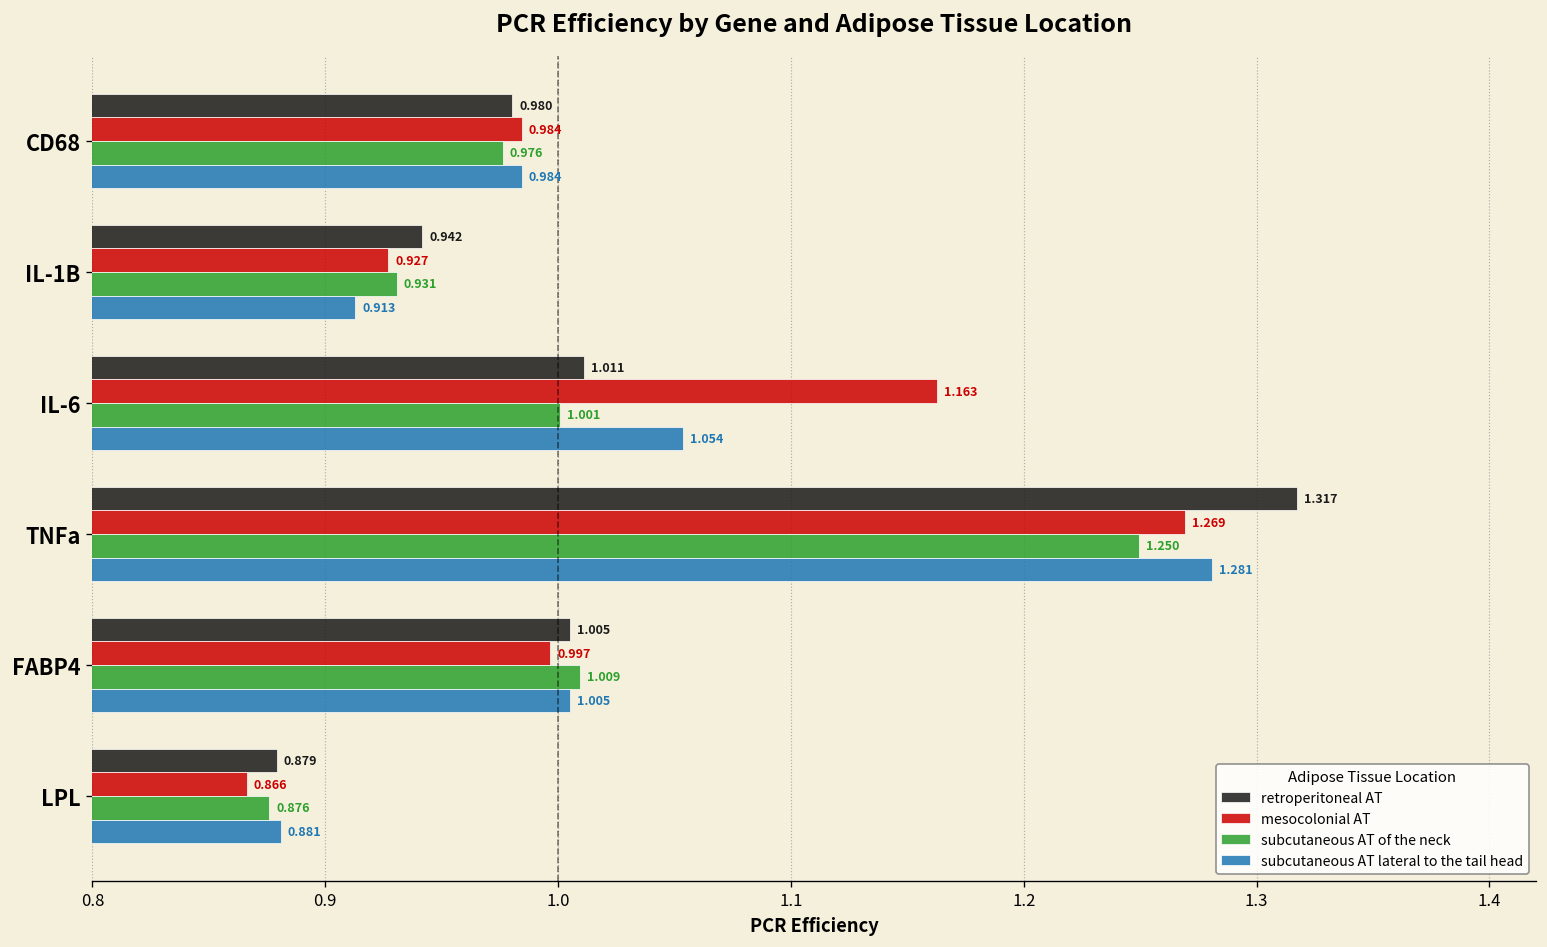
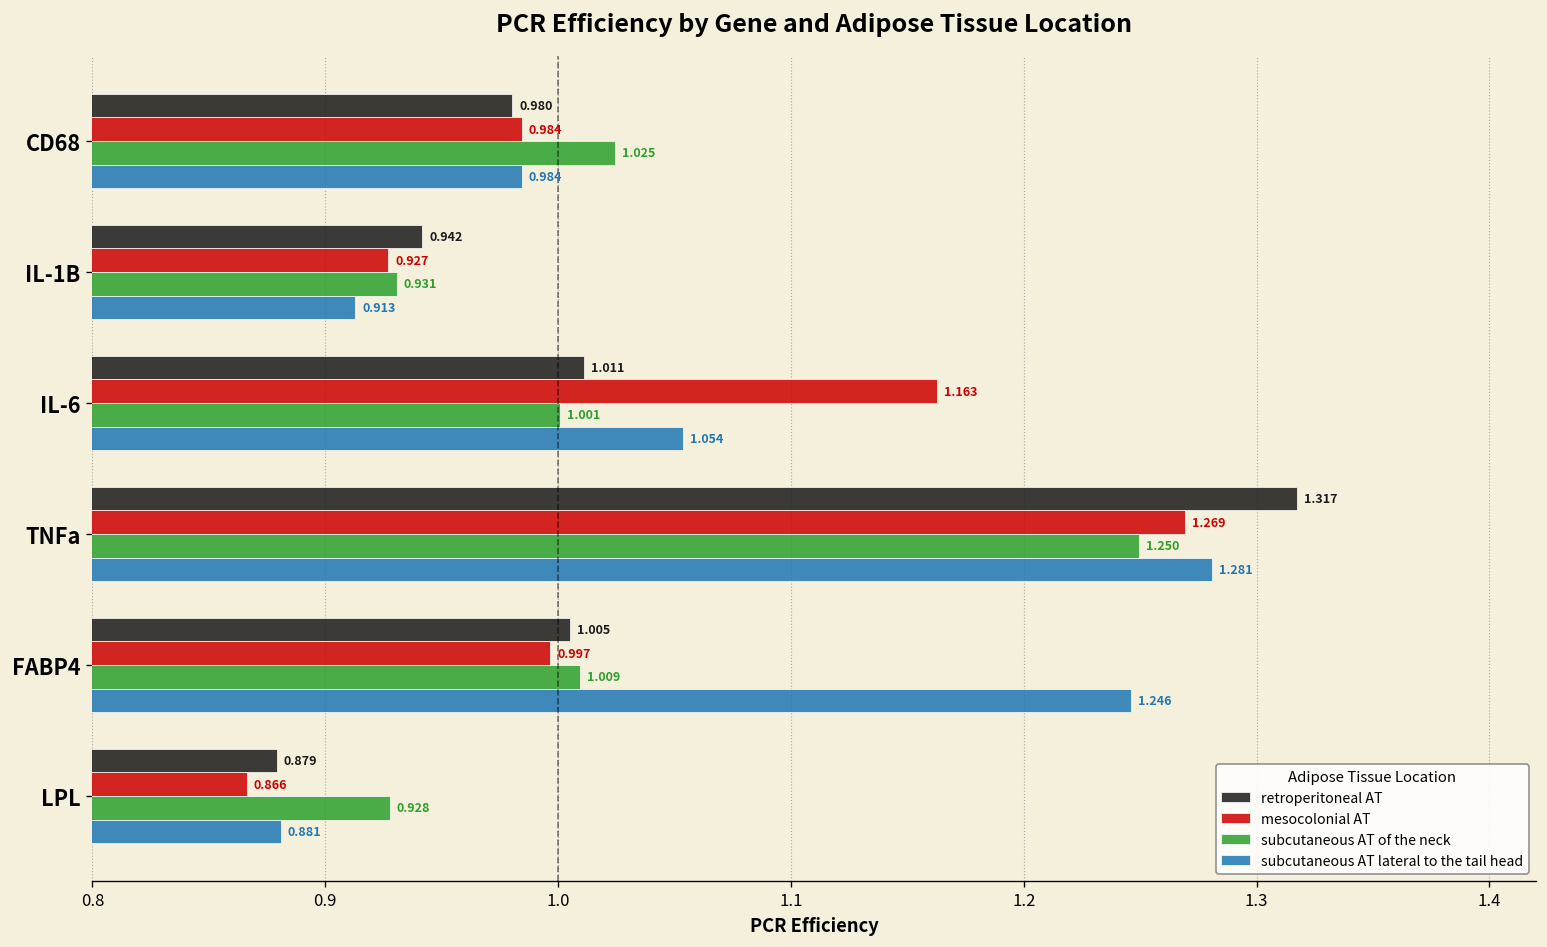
  {
    "retroperitoneal AT": {
      "CD68": 0.980,
      "IL-1B": 0.942,
      "IL-6": 1.011,
      "TNFa": 1.317,
      "FABP4": 1.005,
      "LPL": 0.879
    },
    "mesocolonial AT": {
      "CD68": 0.984,
      "IL-1B": 0.927,
      "IL-6": 1.163,
      "TNFa": 1.269,
      "FABP4": 0.997,
      "LPL": 0.866
    },
    "subcutaneous AT of the neck": {
-     "CD68": 0.976,
+     "CD68": 1.025,
      "IL-1B": 0.931,
      "IL-6": 1.001,
      "TNFa": 1.250,
      "FABP4": 1.009,
-     "LPL": 0.876
+     "LPL": 0.928
    },
    "subcutaneous AT lateral to the tail head": {
      "CD68": 0.984,
      "IL-1B": 0.913,
      "IL-6": 1.054,
      "TNFa": 1.281,
-     "FABP4": 1.005,
+     "FABP4": 1.246,
      "LPL": 0.881
    }
  }
